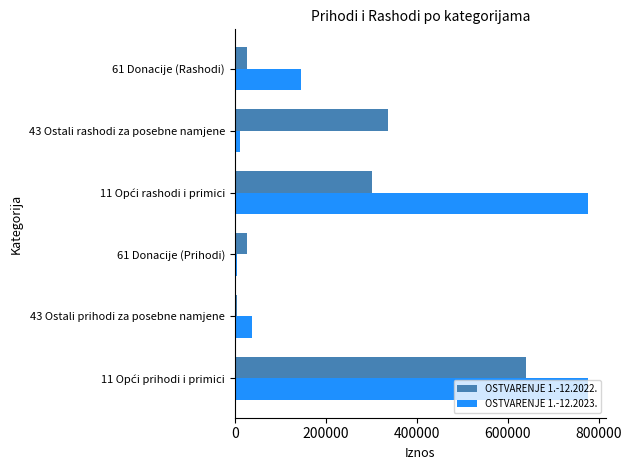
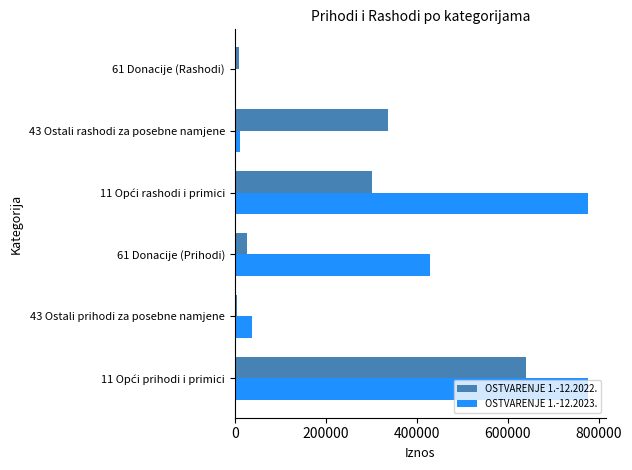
  {
    "OSTVARENJE 1.-12.2022.": {
-     "61 Donacije (Rashodi)": 30000,
+     "61 Donacije (Rashodi)": 10000,
      "43 Ostali rashodi za posebne namjene": 340000,
      "11 Opći rashodi i primici": 300000,
      "61 Donacije (Prihodi)": 30000,
      "11 Opći prihodi i primici": 640000
    },
    "OSTVARENJE 1.-12.2023.": {
-     "61 Donacije (Rashodi)": 150000,
+     "61 Donacije (Rashodi)": 0,
      "43 Ostali rashodi za posebne namjene": 10000,
      "11 Opći rashodi i primici": 780000,
-     "61 Donacije (Prihodi)": 10000,
+     "61 Donacije (Prihodi)": 430000,
      "43 Ostali prihodi za posebne namjene": 40000
    }
  }
